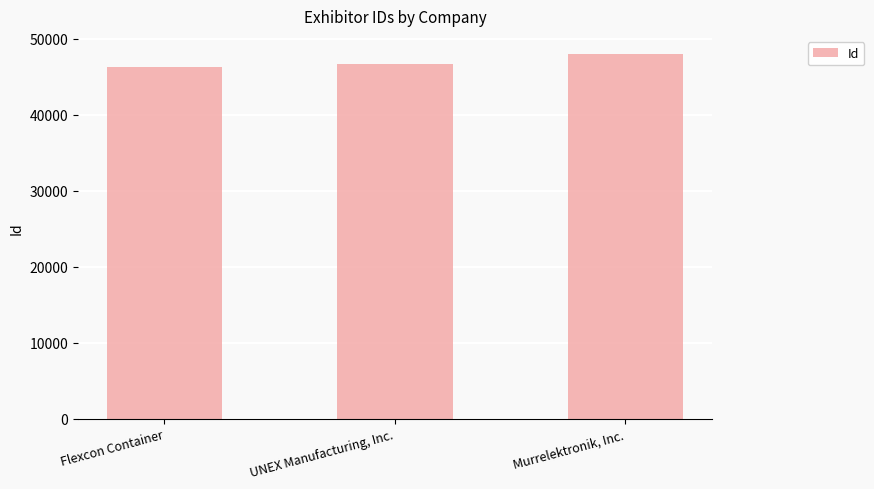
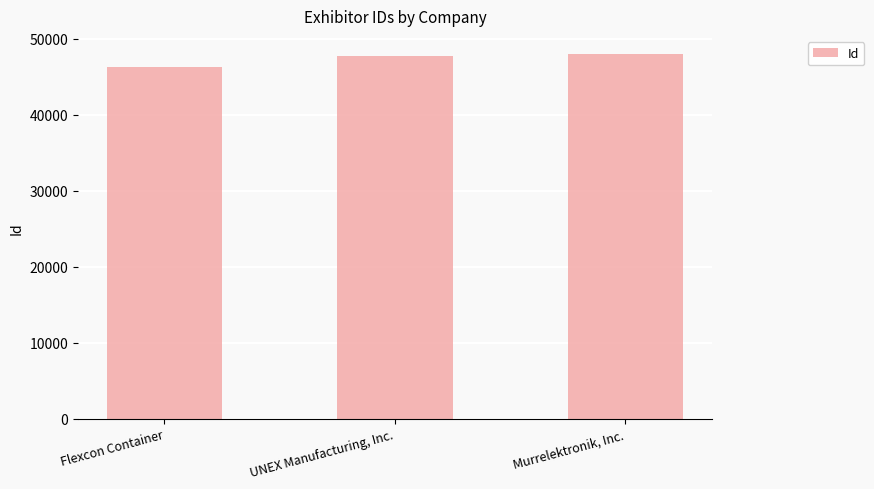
  {
    "Flexcon Container": 46000,
-   "UNEX Manufacturing, Inc.": 47000,
+   "UNEX Manufacturing, Inc.": 48000,
    "Murrelektronik, Inc.": 48000
  }
